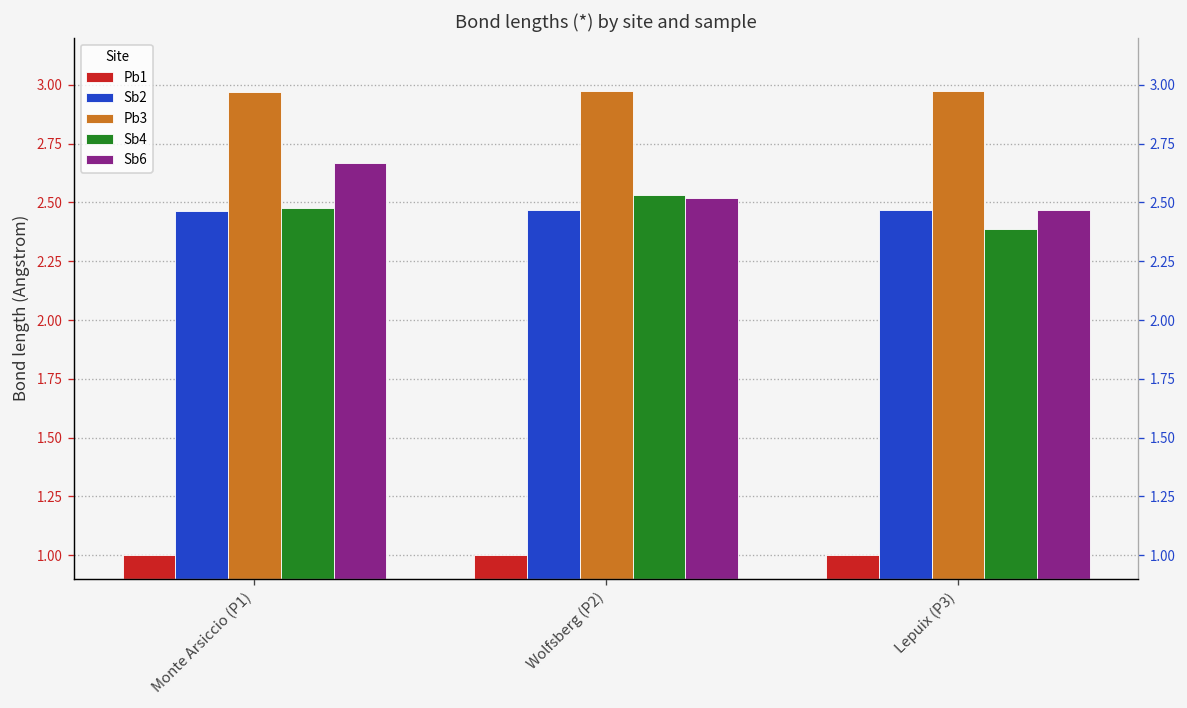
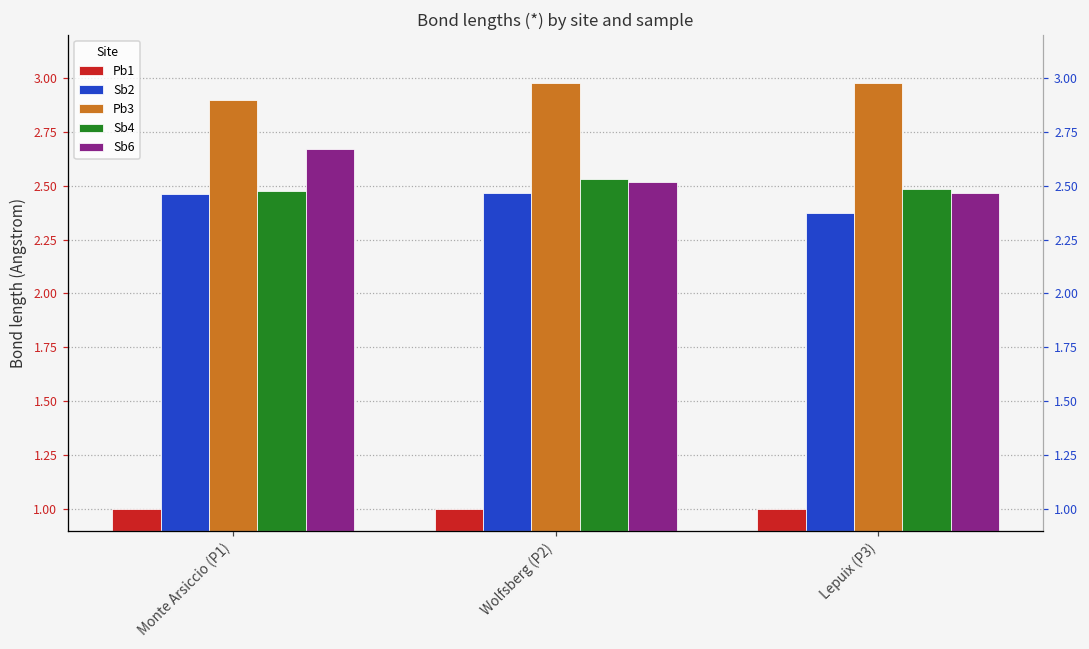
  {
    "Pb1": {
      "Monte Arsiccio (P1)": 1.00,
      "Wolfsberg (P2)": 1.00,
      "Lepuix (P3)": 1.00
    },
    "Sb2": {
      "Monte Arsiccio (P1)": 2.46,
      "Wolfsberg (P2)": 2.47,
-     "Lepuix (P3)": 2.47
+     "Lepuix (P3)": 2.37
    },
    "Pb3": {
-     "Monte Arsiccio (P1)": 2.97,
+     "Monte Arsiccio (P1)": 2.90,
      "Wolfsberg (P2)": 2.98,
      "Lepuix (P3)": 2.98
    },
    "Sb4": {
      "Monte Arsiccio (P1)": 2.48,
      "Wolfsberg (P2)": 2.53,
-     "Lepuix (P3)": 2.39
+     "Lepuix (P3)": 2.49
    },
    "Sb6": {
      "Monte Arsiccio (P1)": 2.67,
      "Wolfsberg (P2)": 2.52,
      "Lepuix (P3)": 2.47
    }
  }
